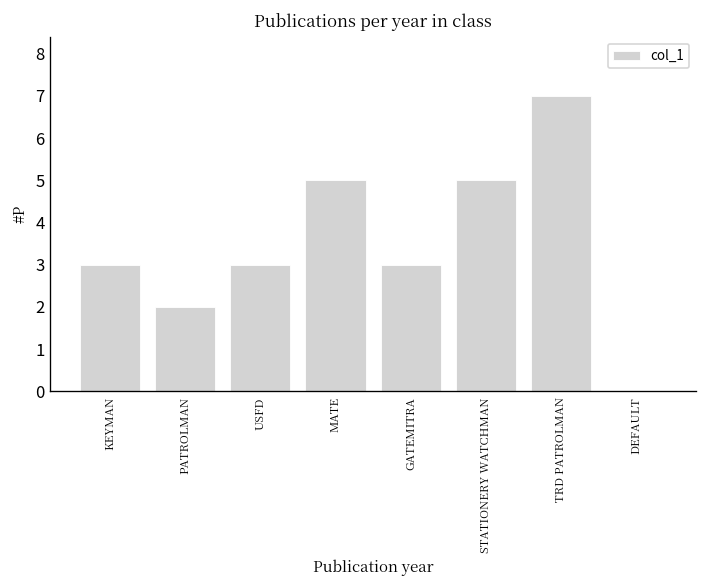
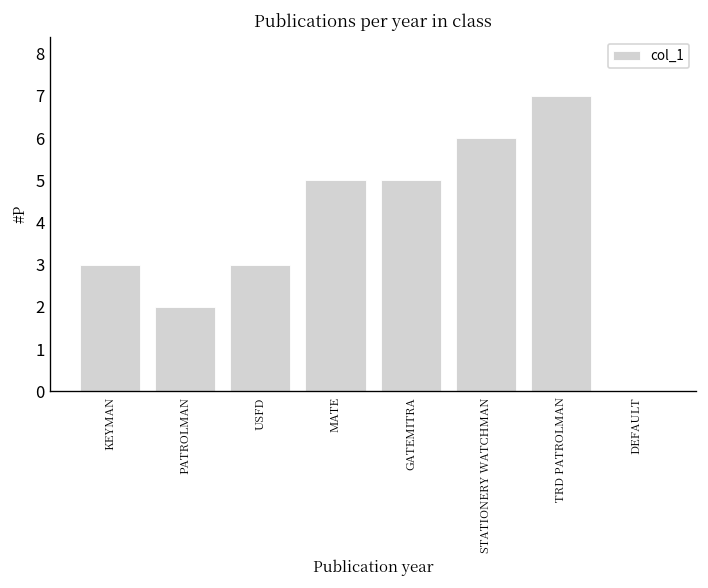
  {
    "KEYMAN": 3,
    "PATROLMAN": 2,
    "USFD": 3,
    "MATE": 5,
-   "GATEMITRA": 3,
-   "STATIONERY WATCHMAN": 5,
+   "GATEMITRA": 5,
+   "STATIONERY WATCHMAN": 6,
    "TRD PATROLMAN": 7,
    "DEFAULT": 0
  }
